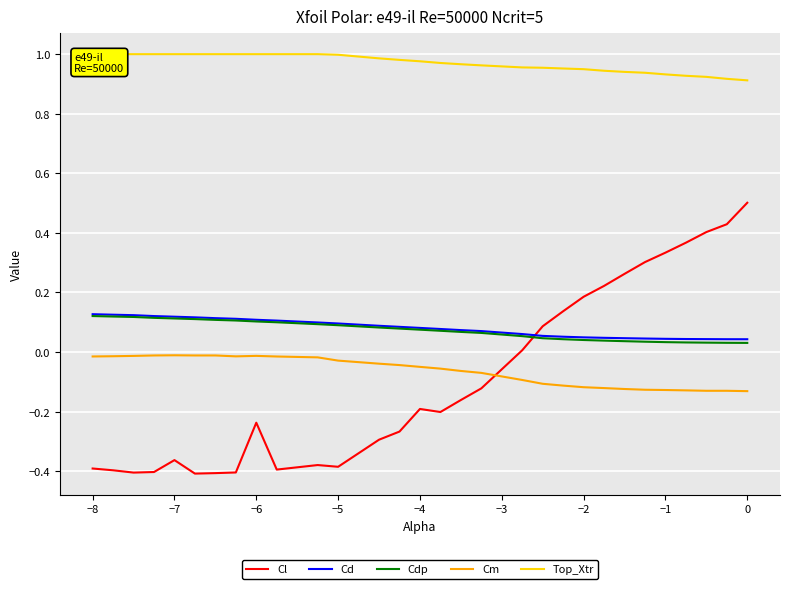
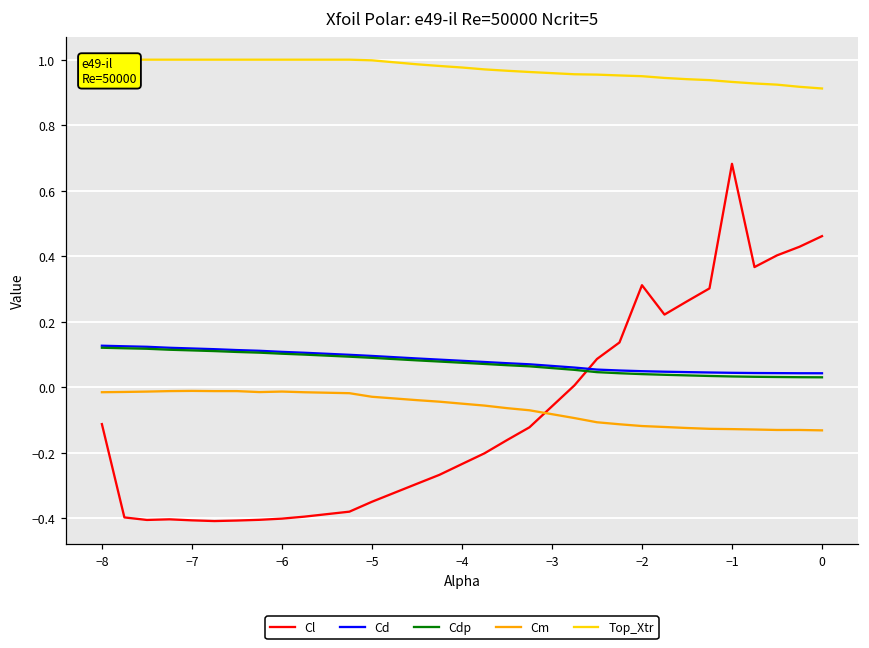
  {
    "Cl": {
-     "−8": -0.39,
-     "−7": -0.36,
-     "−6": -0.24,
-     "−5": -0.39,
-     "−4": -0.19,
-     "−2": 0.19,
-     "−1": 0.33,
-     "0": 0.50
+     "−8": -0.11,
+     "−7": -0.41,
+     "−6": -0.40,
+     "−5": -0.35,
+     "−4": -0.23,
+     "−2": 0.31,
+     "−1": 0.68,
+     "0": 0.46
    },
    "Cd": {
      "−2": 0.05,
      "−1": 0.04,
      "0": 0.04
    },
    "Cdp": {
      "−2": 0.04,
      "−1": 0.03,
      "0": 0.03
    }
  }
